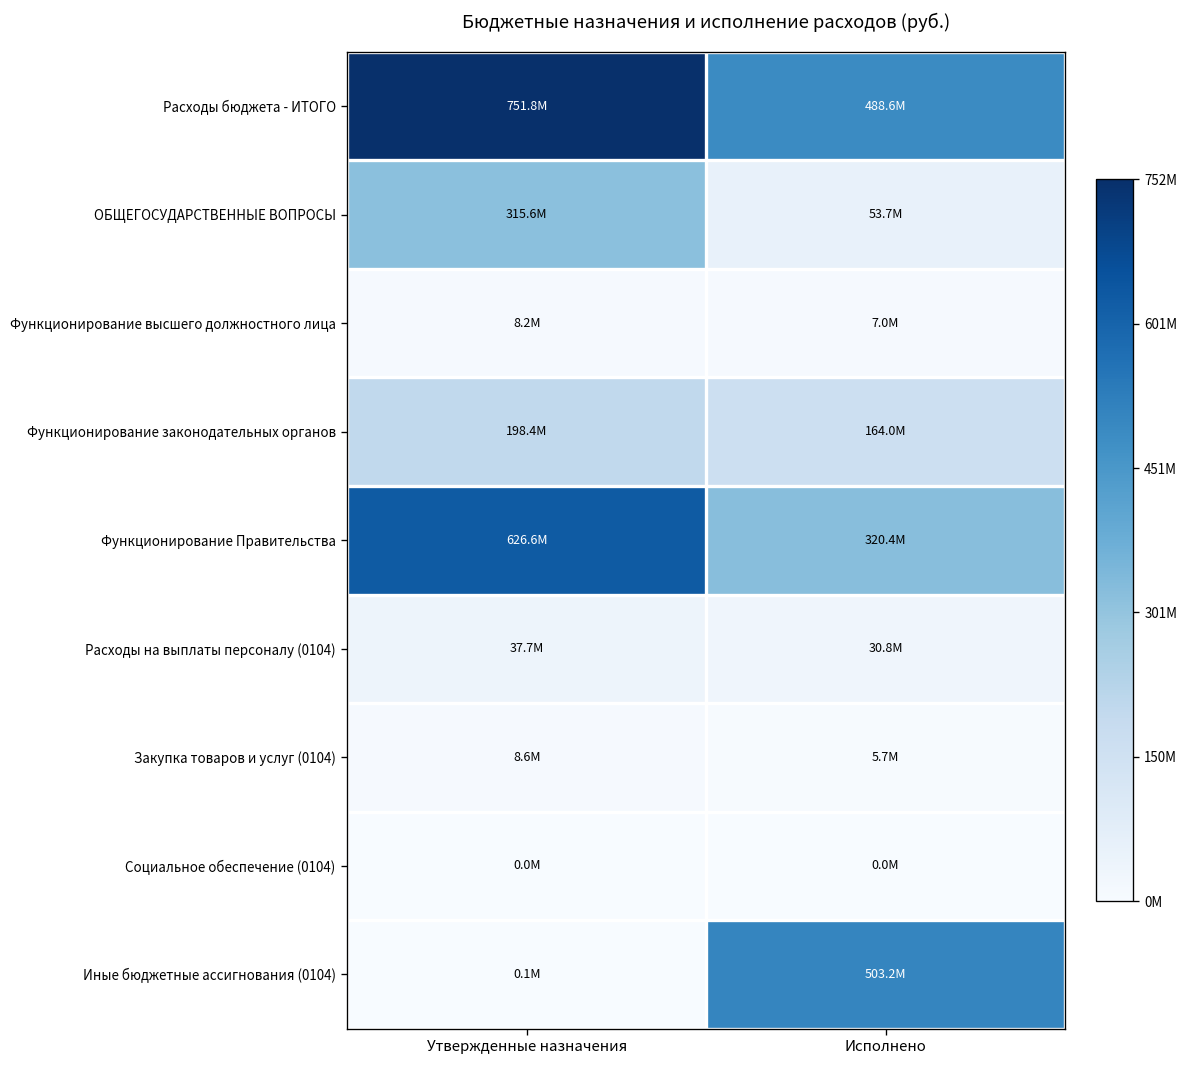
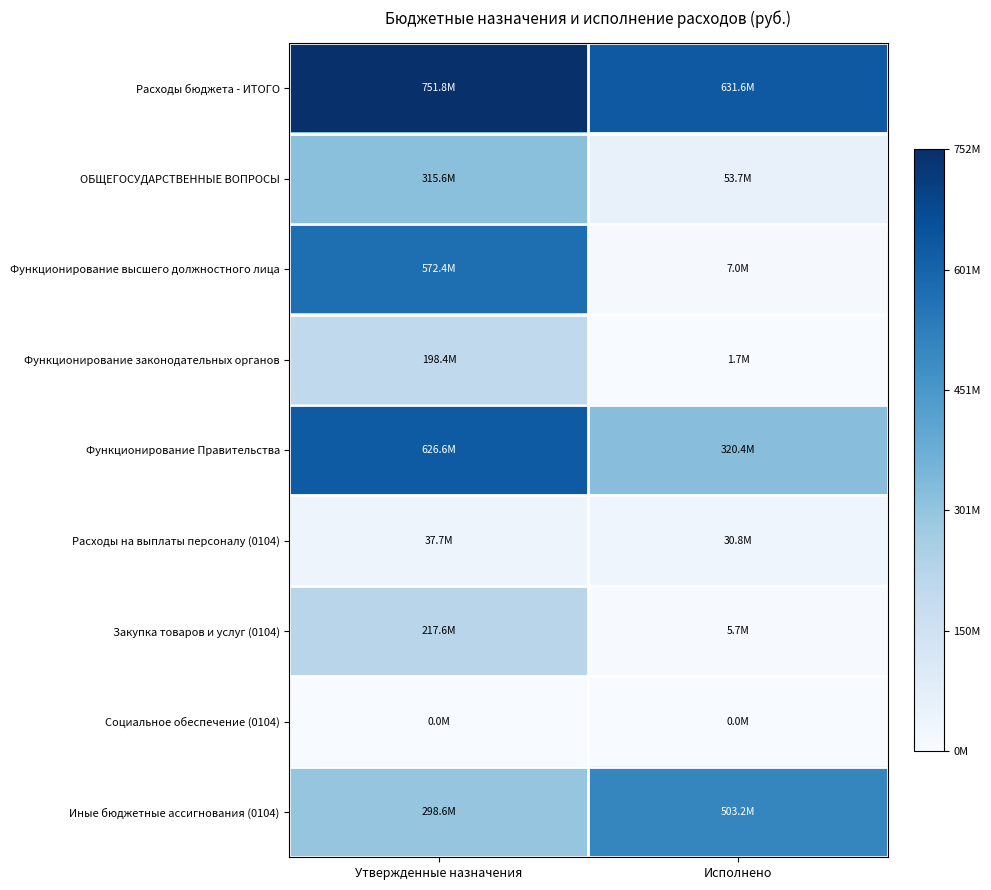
  {
    "Расходы бюджета - ИТОГО": {
      "Утвержденные назначения": "751.8M",
-     "Исполнено": "488.6M"
+     "Исполнено": "631.6M"
    },
    "ОБЩЕГОСУДАРСТВЕННЫЕ ВОПРОСЫ": {
      "Утвержденные назначения": "315.6M",
      "Исполнено": "53.7M"
    },
    "Функционирование высшего должностного лица": {
-     "Утвержденные назначения": "8.2M",
+     "Утвержденные назначения": "572.4M",
      "Исполнено": "7.0M"
    },
    "Функционирование законодательных органов": {
      "Утвержденные назначения": "198.4M",
-     "Исполнено": "164.0M"
+     "Исполнено": "1.7M"
    },
    "Функционирование Правительства": {
      "Утвержденные назначения": "626.6M",
      "Исполнено": "320.4M"
    },
    "Расходы на выплаты персоналу (0104)": {
      "Утвержденные назначения": "37.7M",
      "Исполнено": "30.8M"
    },
    "Закупка товаров и услуг (0104)": {
-     "Утвержденные назначения": "8.6M",
+     "Утвержденные назначения": "217.6M",
      "Исполнено": "5.7M"
    },
    "Социальное обеспечение (0104)": {
      "Утвержденные назначения": "0.0M",
      "Исполнено": "0.0M"
    },
    "Иные бюджетные ассигнования (0104)": {
-     "Утвержденные назначения": "0.1M",
+     "Утвержденные назначения": "298.6M",
      "Исполнено": "503.2M"
    }
  }
